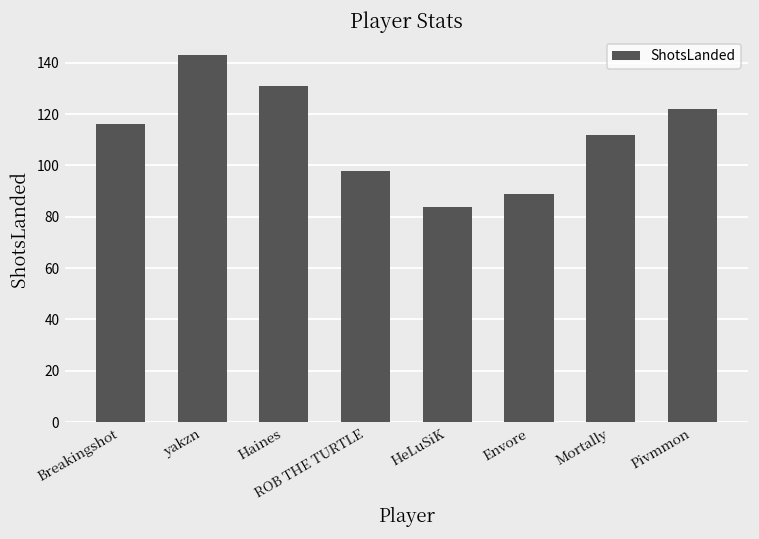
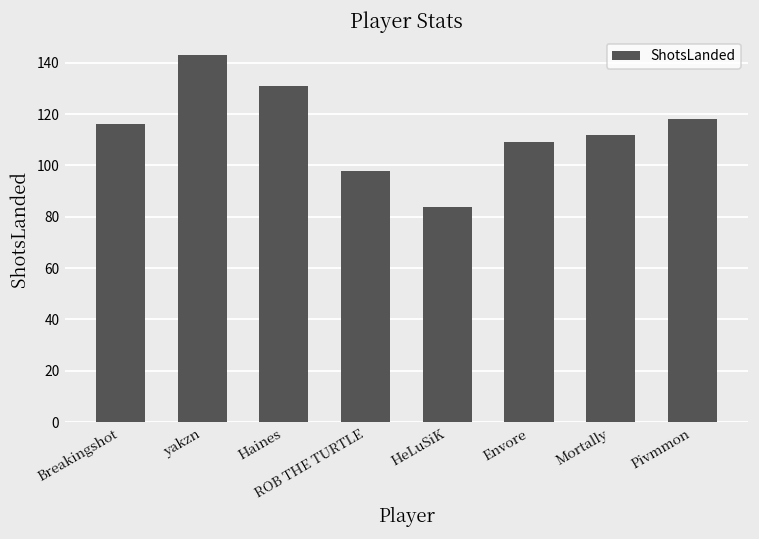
  {
    "Breakingshot": 116,
    "yakzn": 143,
    "Haines": 131,
    "ROB THE TURTLE": 98,
    "HeLuSiK": 84,
-   "Envore": 89,
+   "Envore": 109,
    "Mortally": 112,
-   "Pivmmon": 122
+   "Pivmmon": 118
  }
